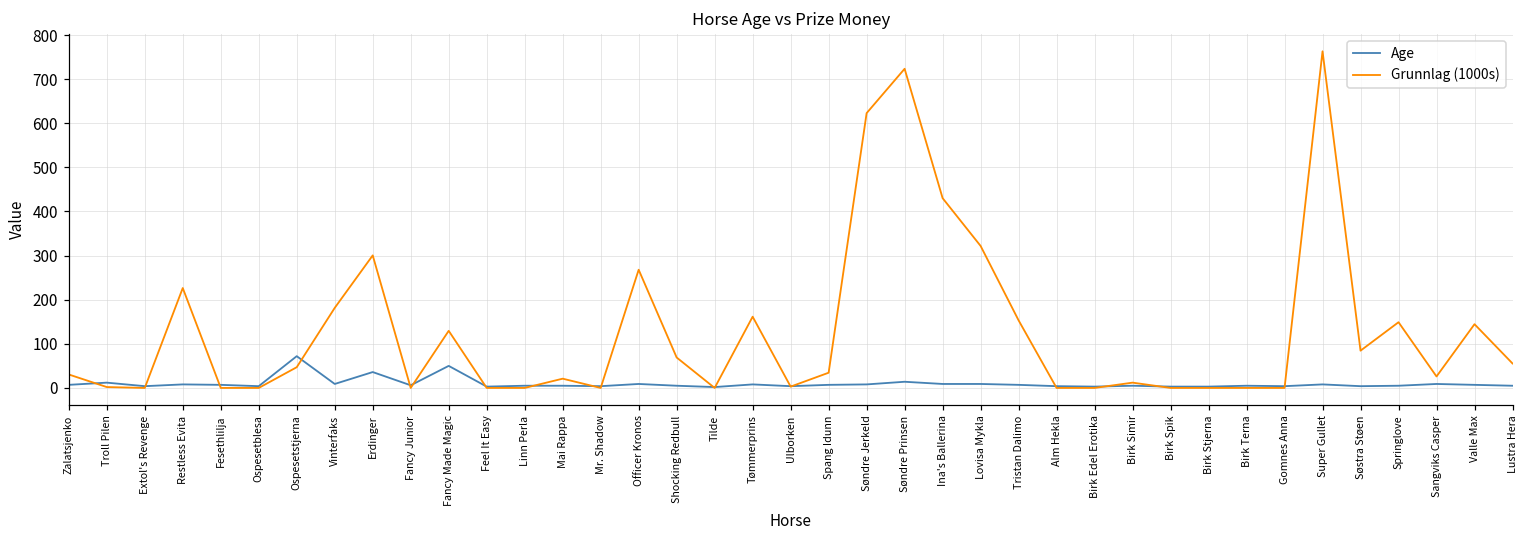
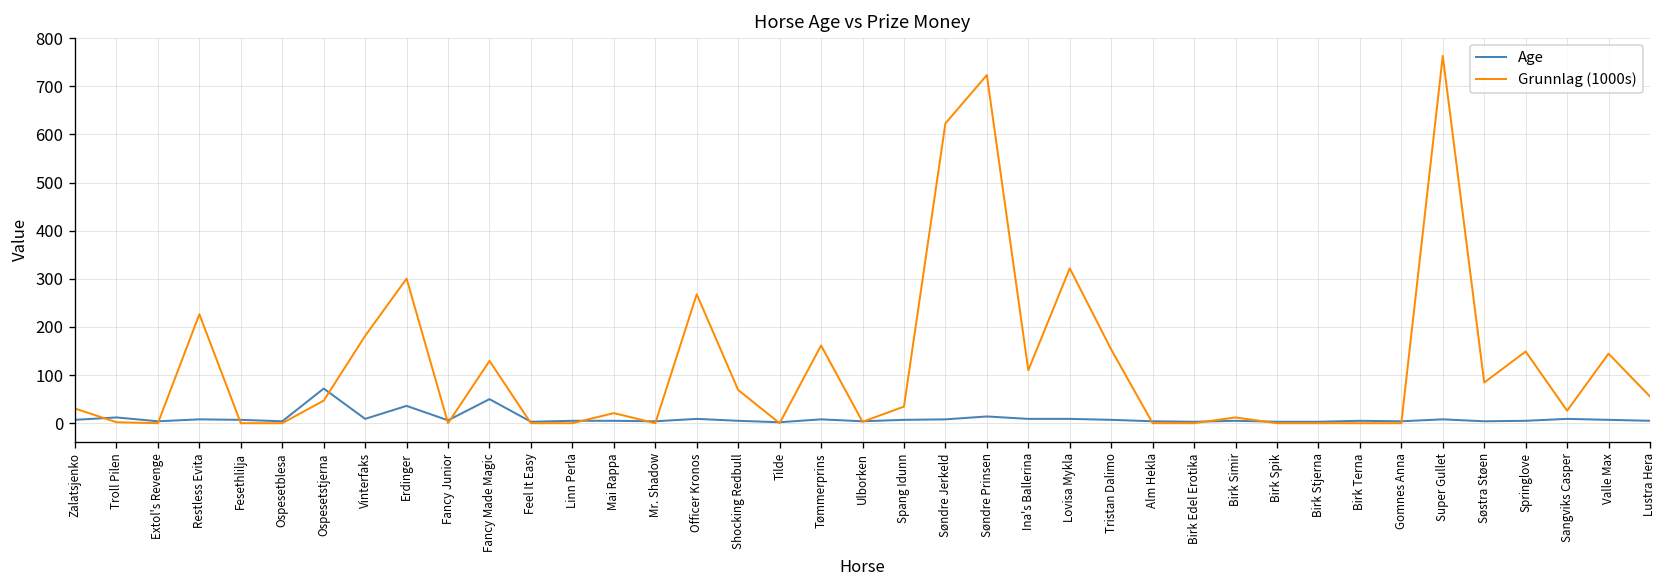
  {
    "Age": {
      "Zalatsjenko": 10,
      "Troll Pilen": 10,
      "Restless Evita": 10,
      "Fesethlilja": 10,
      "Ospesetstjerna": 70,
      "Vinterfaks": 10,
      "Erdinger": 40,
      "Fancy Made Magic": 50,
      "Mai Rappa": 10,
      "Officer Kronos": 10,
      "Shocking Redbull": 10,
      "Tømmerprins": 10,
      "Spang Idunn": 10,
      "Søndre Jerkeld": 10,
      "Søndre Prinsen": 10,
      "Ina's Ballerina": 10,
      "Lovisa Mykla": 10,
      "Tristan Dalimo": 10,
      "Birk Simir": 10,
      "Super Gullet": 10,
      "Søstra Støen": 0,
      "Springlove": 10,
      "Sangviks Casper": 10,
      "Valle Max": 10,
      "Lustra Hera": 10
    },
    "Grunnlag (1000s)": {
      "Zalatsjenko": 30,
      "Troll Pilen": 0,
      "Restless Evita": 230,
      "Fesethlilja": 0,
      "Ospesetstjerna": 50,
      "Vinterfaks": 180,
      "Erdinger": 300,
      "Fancy Made Magic": 130,
      "Mai Rappa": 20,
      "Officer Kronos": 270,
      "Shocking Redbull": 70,
      "Tømmerprins": 160,
      "Spang Idunn": 30,
      "Søndre Jerkeld": 620,
      "Søndre Prinsen": 720,
-     "Ina's Ballerina": 430,
+     "Ina's Ballerina": 110,
      "Lovisa Mykla": 320,
      "Tristan Dalimo": 150,
      "Birk Simir": 10,
      "Super Gullet": 760,
      "Søstra Støen": 80,
      "Springlove": 150,
      "Sangviks Casper": 30,
      "Valle Max": 140,
      "Lustra Hera": 60
    }
  }
